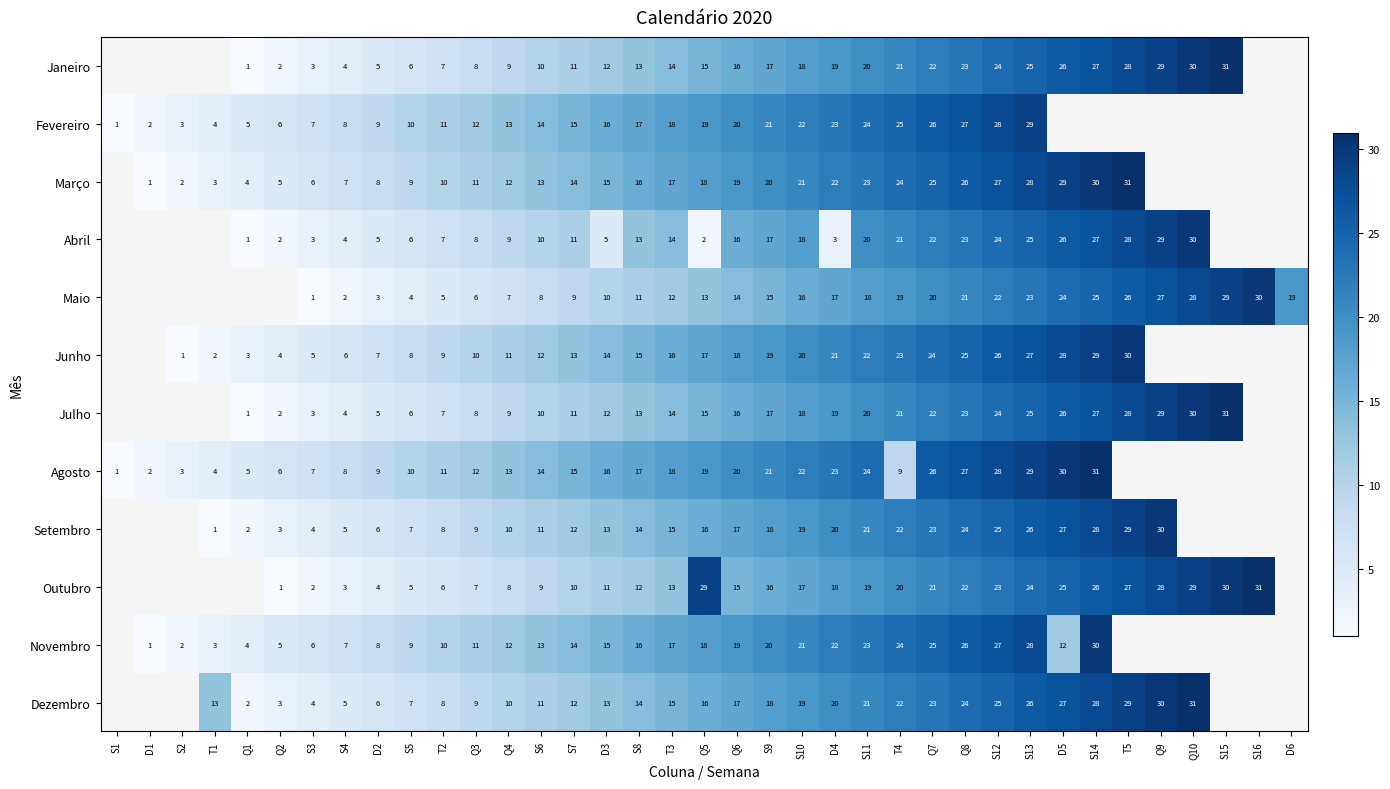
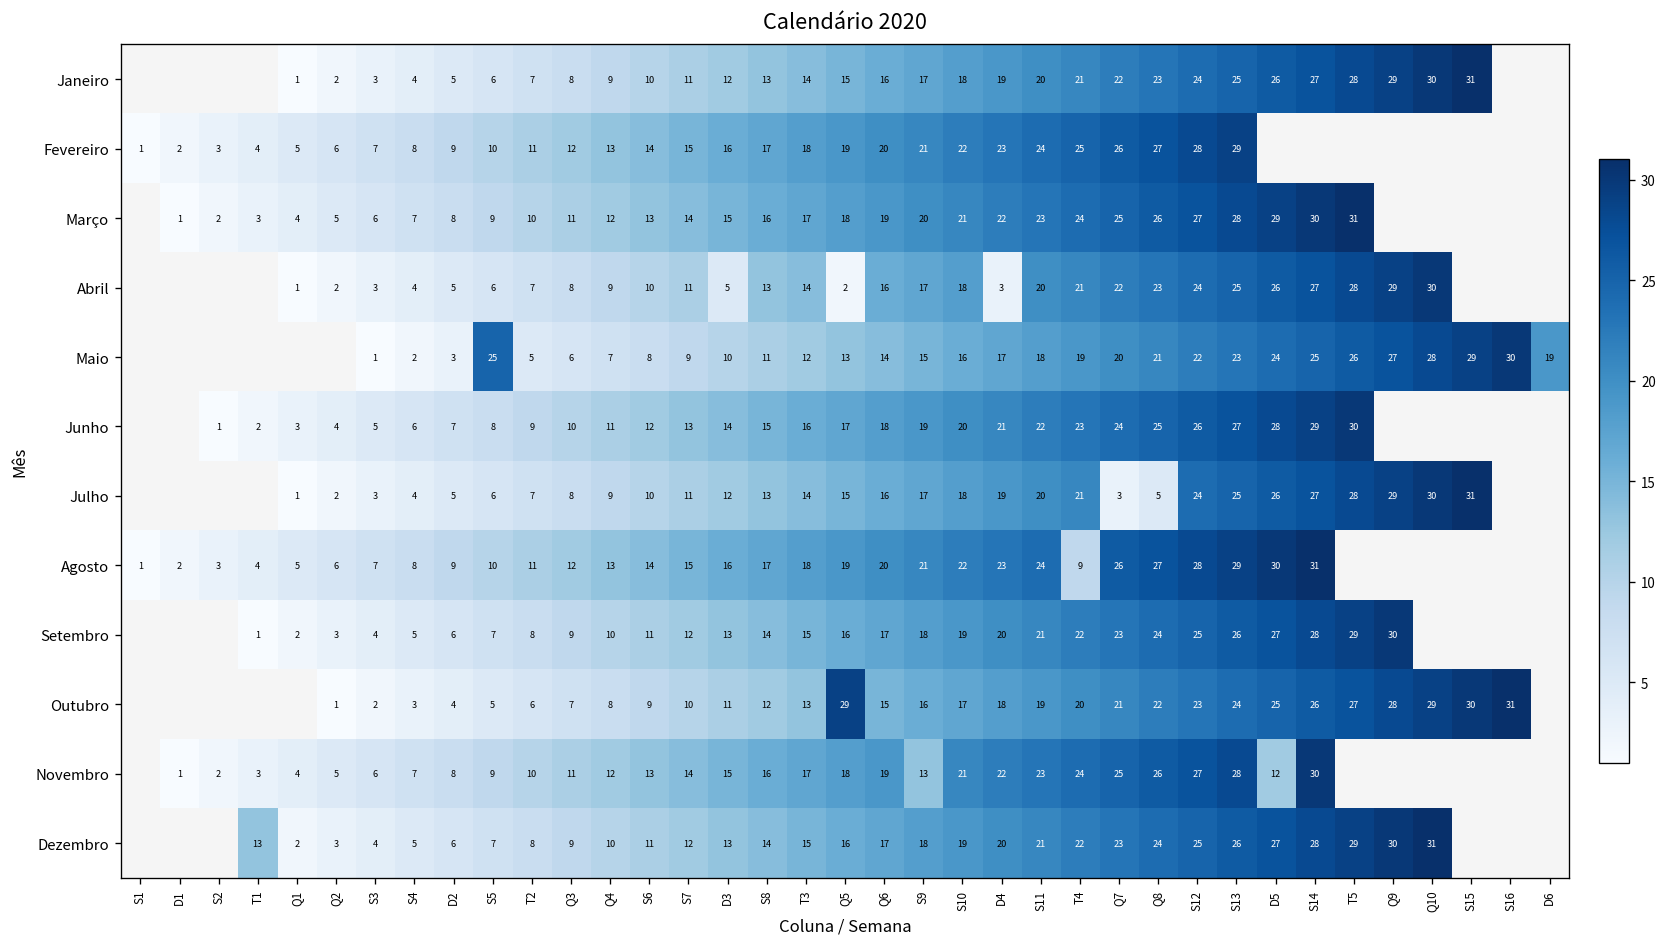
  {
    "Maio": {
      "S3": 1,
      "S4": 2,
      "D2": 3,
-     "S5": 4,
+     "S5": 25,
      "T2": 5,
      "Q3": 6,
      "Q4": 7,
      "S6": 8,
      "S7": 9,
      "D3": 10,
      "S8": 11,
      "T3": 12,
      "Q5": 13,
      "Q6": 14,
      "S9": 15,
      "S10": 16,
      "D4": 17,
      "S11": 18,
      "T4": 19,
      "Q7": 20,
      "Q8": 21,
      "S12": 22,
      "S13": 23,
      "D5": 24,
      "S14": 25,
      "T5": 26,
      "Q9": 27,
      "Q10": 28,
      "S15": 29,
      "S16": 30,
      "D6": 19
    },
    "Julho": {
      "Q1": 1,
      "Q2": 2,
      "S3": 3,
      "S4": 4,
      "D2": 5,
      "S5": 6,
      "T2": 7,
      "Q3": 8,
      "Q4": 9,
      "S6": 10,
      "S7": 11,
      "D3": 12,
      "S8": 13,
      "T3": 14,
      "Q5": 15,
      "Q6": 16,
      "S9": 17,
      "S10": 18,
      "D4": 19,
      "S11": 20,
      "T4": 21,
-     "Q7": 22,
-     "Q8": 23,
+     "Q7": 3,
+     "Q8": 5,
      "S12": 24,
      "S13": 25,
      "D5": 26,
      "S14": 27,
      "T5": 28,
      "Q9": 29,
      "Q10": 30,
      "S15": 31
    },
    "Novembro": {
      "D1": 1,
      "S2": 2,
      "T1": 3,
      "Q1": 4,
      "Q2": 5,
      "S3": 6,
      "S4": 7,
      "D2": 8,
      "S5": 9,
      "T2": 10,
      "Q3": 11,
      "Q4": 12,
      "S6": 13,
      "S7": 14,
      "D3": 15,
      "S8": 16,
      "T3": 17,
      "Q5": 18,
      "Q6": 19,
-     "S9": 20,
+     "S9": 13,
      "S10": 21,
      "D4": 22,
      "S11": 23,
      "T4": 24,
      "Q7": 25,
      "Q8": 26,
      "S12": 27,
      "S13": 28,
      "D5": 12,
      "S14": 30
    }
  }
